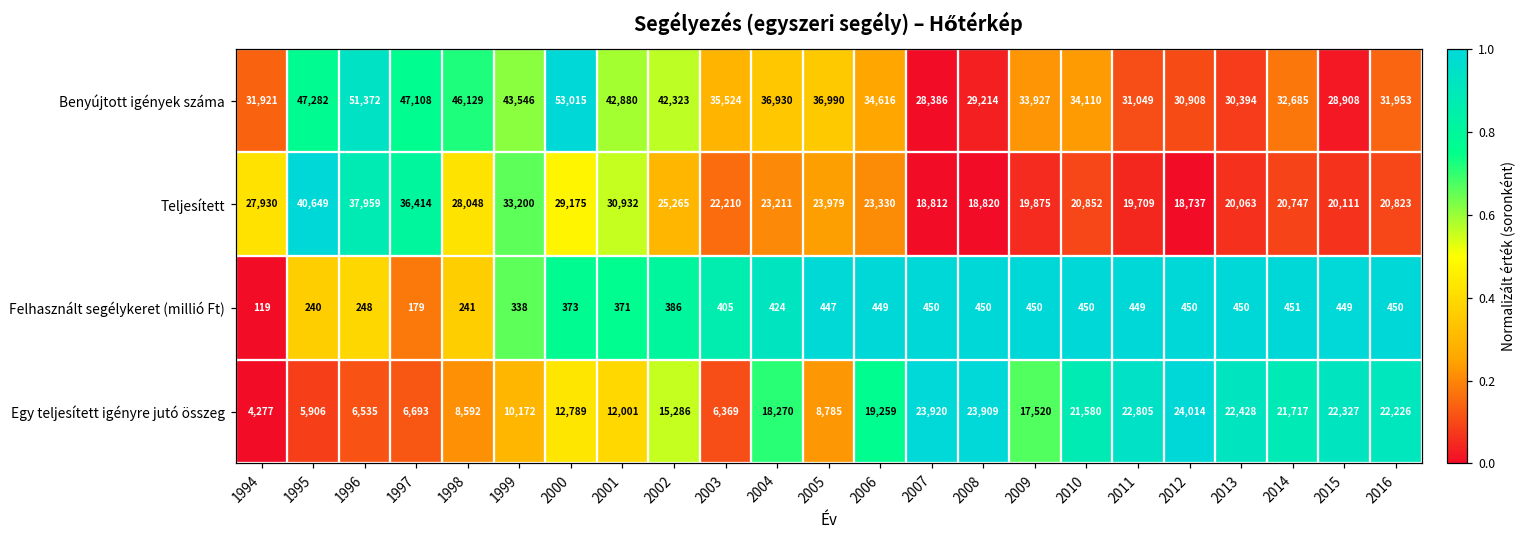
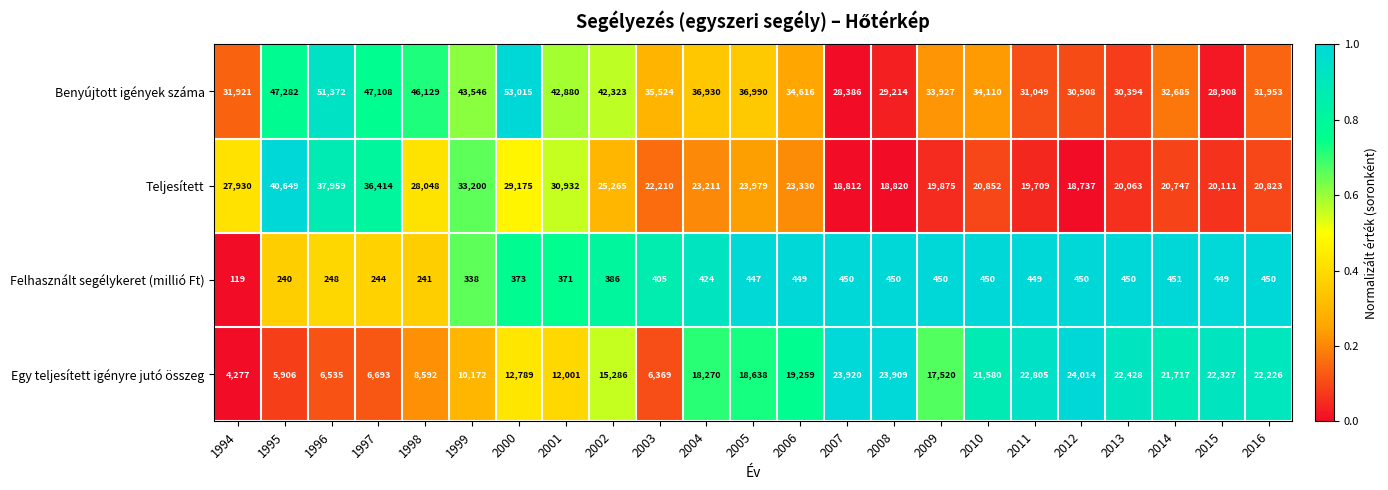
  {
    "Benyújtott igények száma": {
      "1994": "31,921",
      "1995": "47,282",
      "1996": "51,372",
      "1997": "47,108",
      "1998": "46,129",
      "1999": "43,546",
      "2000": "53,015",
      "2001": "42,880",
      "2002": "42,323",
      "2003": "35,524",
      "2004": "36,930",
      "2005": "36,990",
      "2006": "34,616",
      "2007": "28,386",
      "2008": "29,214",
      "2009": "33,927",
      "2010": "34,110",
      "2011": "31,049",
      "2012": "30,908",
      "2013": "30,394",
      "2014": "32,685",
      "2015": "28,908",
      "2016": "31,953"
    },
    "Teljesített": {
      "1994": "27,930",
      "1995": "40,649",
      "1996": "37,959",
      "1997": "36,414",
      "1998": "28,048",
      "1999": "33,200",
      "2000": "29,175",
      "2001": "30,932",
      "2002": "25,265",
      "2003": "22,210",
      "2004": "23,211",
      "2005": "23,979",
      "2006": "23,330",
      "2007": "18,812",
      "2008": "18,820",
      "2009": "19,875",
      "2010": "20,852",
      "2011": "19,709",
      "2012": "18,737",
      "2013": "20,063",
      "2014": "20,747",
      "2015": "20,111",
      "2016": "20,823"
    },
    "Felhasznált segélykeret (millió Ft)": {
      "1994": "119",
      "1995": "240",
      "1996": "248",
-     "1997": "179",
+     "1997": "244",
      "1998": "241",
      "1999": "338",
      "2000": "373",
      "2001": "371",
      "2002": "386",
      "2003": "405",
      "2004": "424",
      "2005": "447",
      "2006": "449",
      "2007": "450",
      "2008": "450",
      "2009": "450",
      "2010": "450",
      "2011": "449",
      "2012": "450",
      "2013": "450",
      "2014": "451",
      "2015": "449",
      "2016": "450"
    },
    "Egy teljesített igényre jutó összeg": {
      "1994": "4,277",
      "1995": "5,906",
      "1996": "6,535",
      "1997": "6,693",
      "1998": "8,592",
      "1999": "10,172",
      "2000": "12,789",
      "2001": "12,001",
      "2002": "15,286",
      "2003": "6,369",
      "2004": "18,270",
-     "2005": "8,785",
+     "2005": "18,638",
      "2006": "19,259",
      "2007": "23,920",
      "2008": "23,909",
      "2009": "17,520",
      "2010": "21,580",
      "2011": "22,805",
      "2012": "24,014",
      "2013": "22,428",
      "2014": "21,717",
      "2015": "22,327",
      "2016": "22,226"
    }
  }
